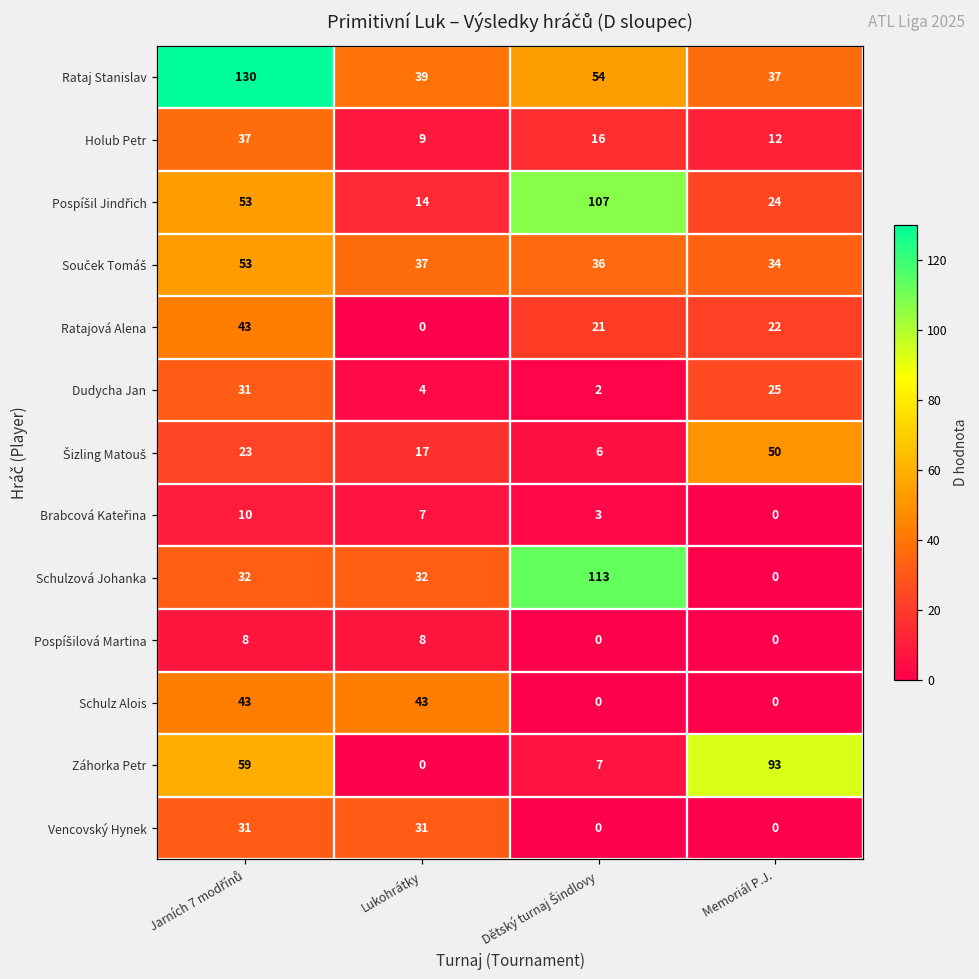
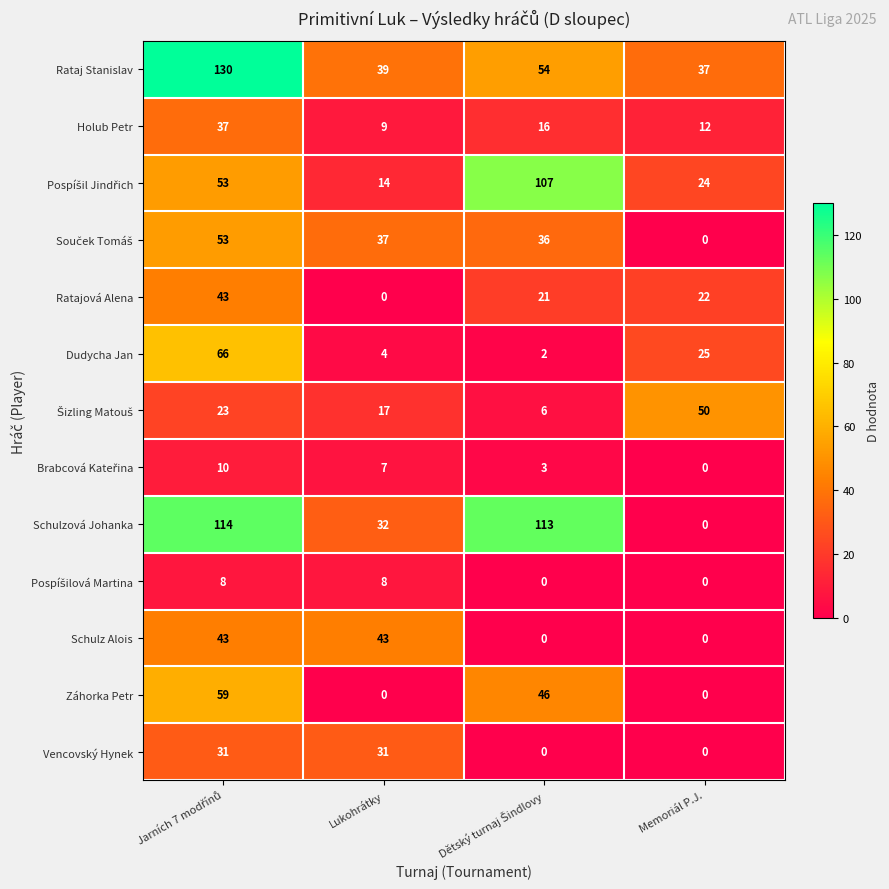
  {
    "Rataj Stanislav": {
      "Jarních 7 modřínů": 130,
      "Lukohrátky": 39,
      "Dětský turnaj Šindlovy": 54,
      "Memoriál P.J.": 37
    },
    "Holub Petr": {
      "Jarních 7 modřínů": 37,
      "Lukohrátky": 9,
      "Dětský turnaj Šindlovy": 16,
      "Memoriál P.J.": 12
    },
    "Pospíšil Jindřich": {
      "Jarních 7 modřínů": 53,
      "Lukohrátky": 14,
      "Dětský turnaj Šindlovy": 107,
      "Memoriál P.J.": 24
    },
    "Souček Tomáš": {
      "Jarních 7 modřínů": 53,
      "Lukohrátky": 37,
      "Dětský turnaj Šindlovy": 36,
-     "Memoriál P.J.": 34
+     "Memoriál P.J.": 0
    },
    "Ratajová Alena": {
      "Jarních 7 modřínů": 43,
      "Lukohrátky": 0,
      "Dětský turnaj Šindlovy": 21,
      "Memoriál P.J.": 22
    },
    "Dudycha Jan": {
-     "Jarních 7 modřínů": 31,
+     "Jarních 7 modřínů": 66,
      "Lukohrátky": 4,
      "Dětský turnaj Šindlovy": 2,
      "Memoriál P.J.": 25
    },
    "Šizling Matouš": {
      "Jarních 7 modřínů": 23,
      "Lukohrátky": 17,
      "Dětský turnaj Šindlovy": 6,
      "Memoriál P.J.": 50
    },
    "Brabcová Kateřina": {
      "Jarních 7 modřínů": 10,
      "Lukohrátky": 7,
      "Dětský turnaj Šindlovy": 3,
      "Memoriál P.J.": 0
    },
    "Schulzová Johanka": {
-     "Jarních 7 modřínů": 32,
+     "Jarních 7 modřínů": 114,
      "Lukohrátky": 32,
      "Dětský turnaj Šindlovy": 113,
      "Memoriál P.J.": 0
    },
    "Pospíšilová Martina": {
      "Jarních 7 modřínů": 8,
      "Lukohrátky": 8,
      "Dětský turnaj Šindlovy": 0,
      "Memoriál P.J.": 0
    },
    "Schulz Alois": {
      "Jarních 7 modřínů": 43,
      "Lukohrátky": 43,
      "Dětský turnaj Šindlovy": 0,
      "Memoriál P.J.": 0
    },
    "Záhorka Petr": {
      "Jarních 7 modřínů": 59,
      "Lukohrátky": 0,
-     "Dětský turnaj Šindlovy": 7,
-     "Memoriál P.J.": 93
+     "Dětský turnaj Šindlovy": 46,
+     "Memoriál P.J.": 0
    },
    "Vencovský Hynek": {
      "Jarních 7 modřínů": 31,
      "Lukohrátky": 31,
      "Dětský turnaj Šindlovy": 0,
      "Memoriál P.J.": 0
    }
  }
